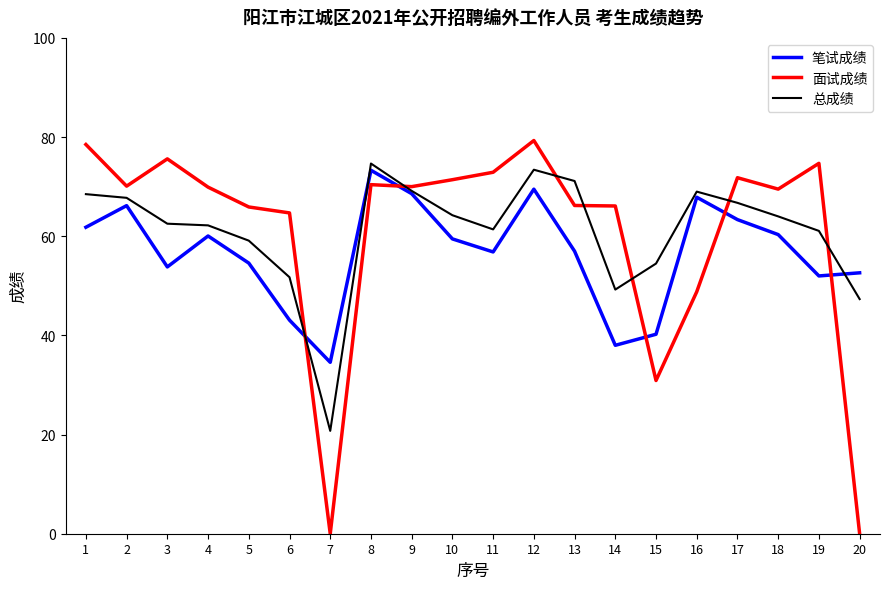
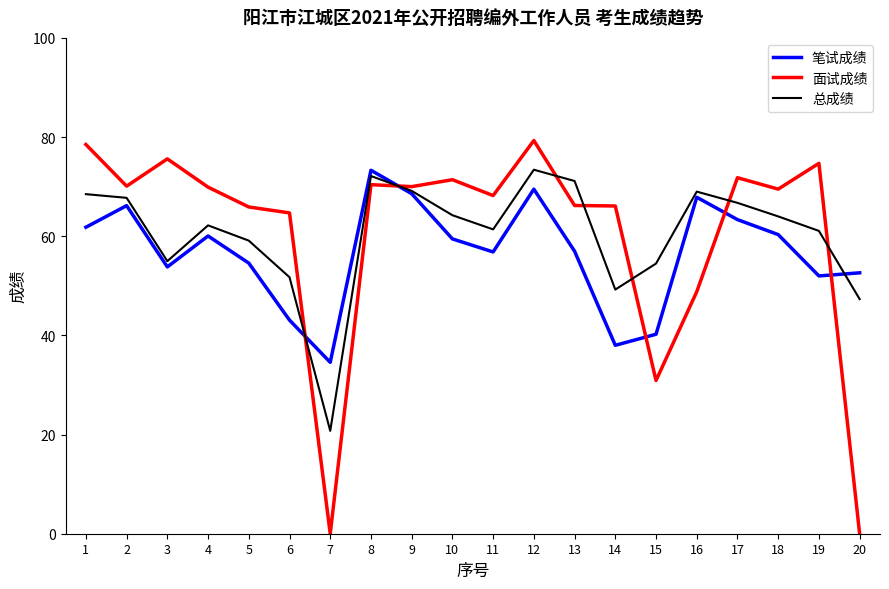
  {
    "笔试成绩": {
      "1": 62,
      "2": 66,
      "3": 54,
      "4": 60,
      "5": 55,
      "6": 43,
      "7": 35,
      "8": 73,
      "9": 69,
      "10": 59,
      "11": 57,
      "12": 69,
      "13": 57,
      "14": 38,
      "15": 40,
      "16": 68,
      "17": 63,
      "18": 60,
      "19": 52,
      "20": 53
    },
    "面试成绩": {
      "1": 79,
      "2": 70,
      "3": 76,
      "4": 70,
      "5": 66,
      "6": 65,
      "7": 0,
      "8": 70,
      "9": 70,
      "10": 71,
-     "11": 73,
+     "11": 68,
      "12": 79,
      "13": 66,
      "14": 66,
      "15": 31,
      "16": 49,
      "17": 72,
      "18": 70,
      "19": 75,
      "20": 0
    },
    "总成绩": {
      "1": 68,
      "2": 68,
-     "3": 63,
+     "3": 55,
      "4": 62,
      "5": 59,
      "6": 52,
      "7": 21,
-     "8": 75,
+     "8": 72,
      "9": 69,
      "10": 64,
      "11": 61,
      "12": 73,
      "13": 71,
      "14": 49,
      "15": 54,
      "16": 69,
      "17": 67,
      "18": 64,
      "19": 61,
      "20": 47
    }
  }
